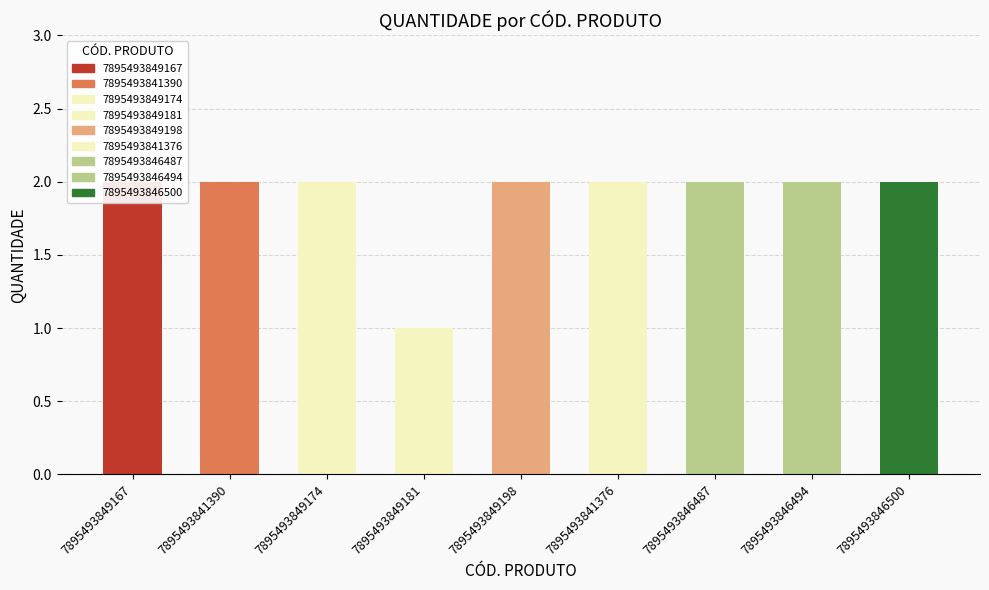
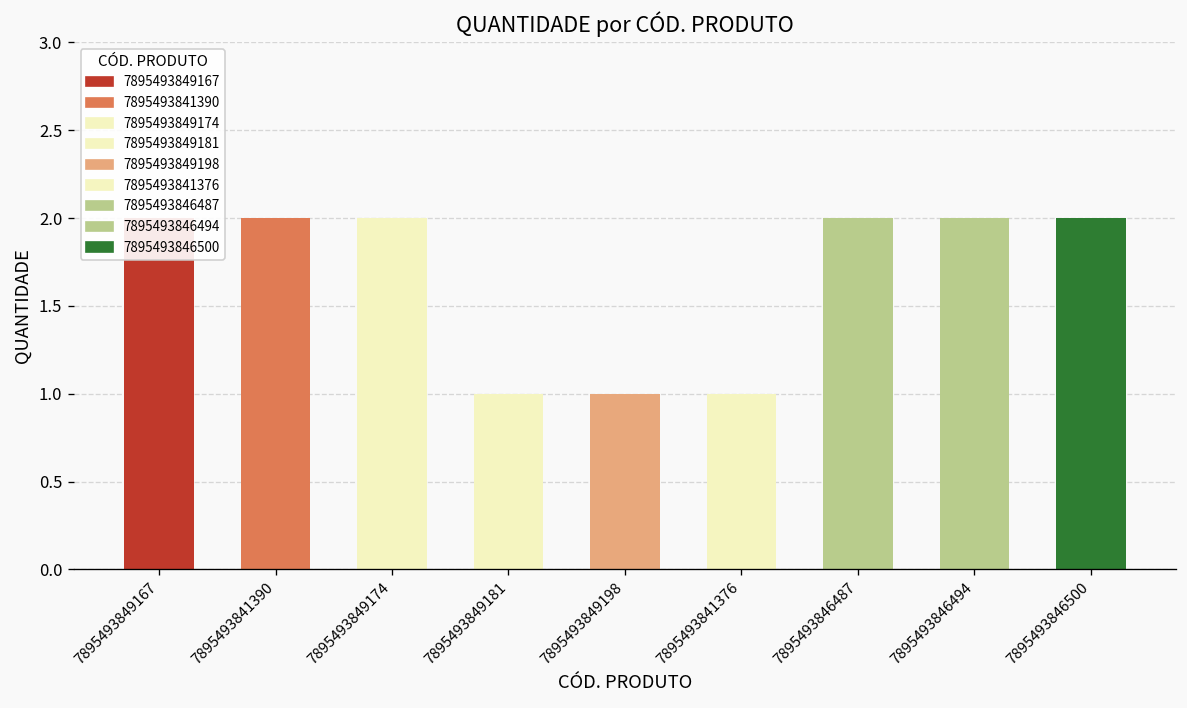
  {
    "7895493841390": 2,
    "7895493849174": 2,
    "7895493849181": 1,
-   "7895493849198": 2,
-   "7895493841376": 2,
+   "7895493849198": 1,
+   "7895493841376": 1,
    "7895493846487": 2,
    "7895493846494": 2,
    "7895493846500": 2
  }
